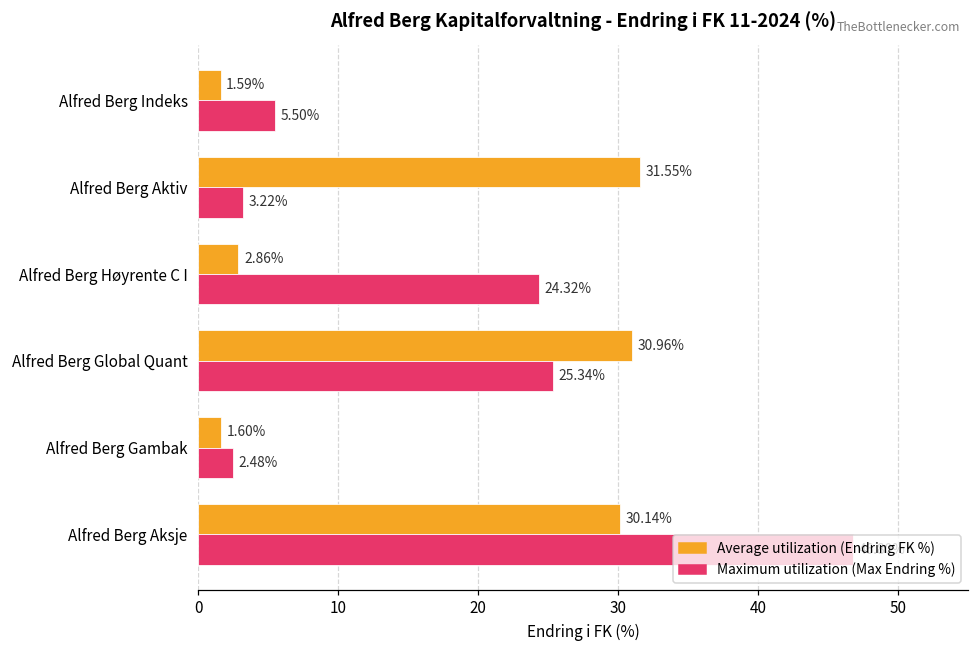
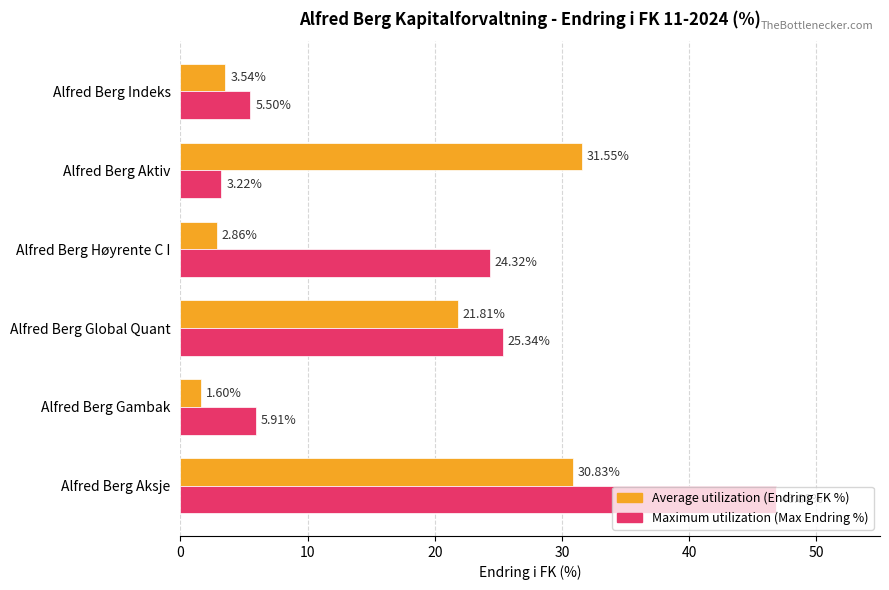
  {
    "Average utilization (Endring FK %)": {
-     "Alfred Berg Indeks": "1.59%",
+     "Alfred Berg Indeks": "3.54%",
      "Alfred Berg Aktiv": "31.55%",
      "Alfred Berg Høyrente C I": "2.86%",
-     "Alfred Berg Global Quant": "30.96%",
+     "Alfred Berg Global Quant": "21.81%",
      "Alfred Berg Gambak": "1.60%",
-     "Alfred Berg Aksje": "30.14%"
+     "Alfred Berg Aksje": "30.83%"
    },
    "Maximum utilization (Max Endring %)": {
      "Alfred Berg Indeks": "5.50%",
      "Alfred Berg Aktiv": "3.22%",
      "Alfred Berg Høyrente C I": "24.32%",
      "Alfred Berg Global Quant": "25.34%",
-     "Alfred Berg Gambak": "2.48%"
+     "Alfred Berg Gambak": "5.91%"
    }
  }
